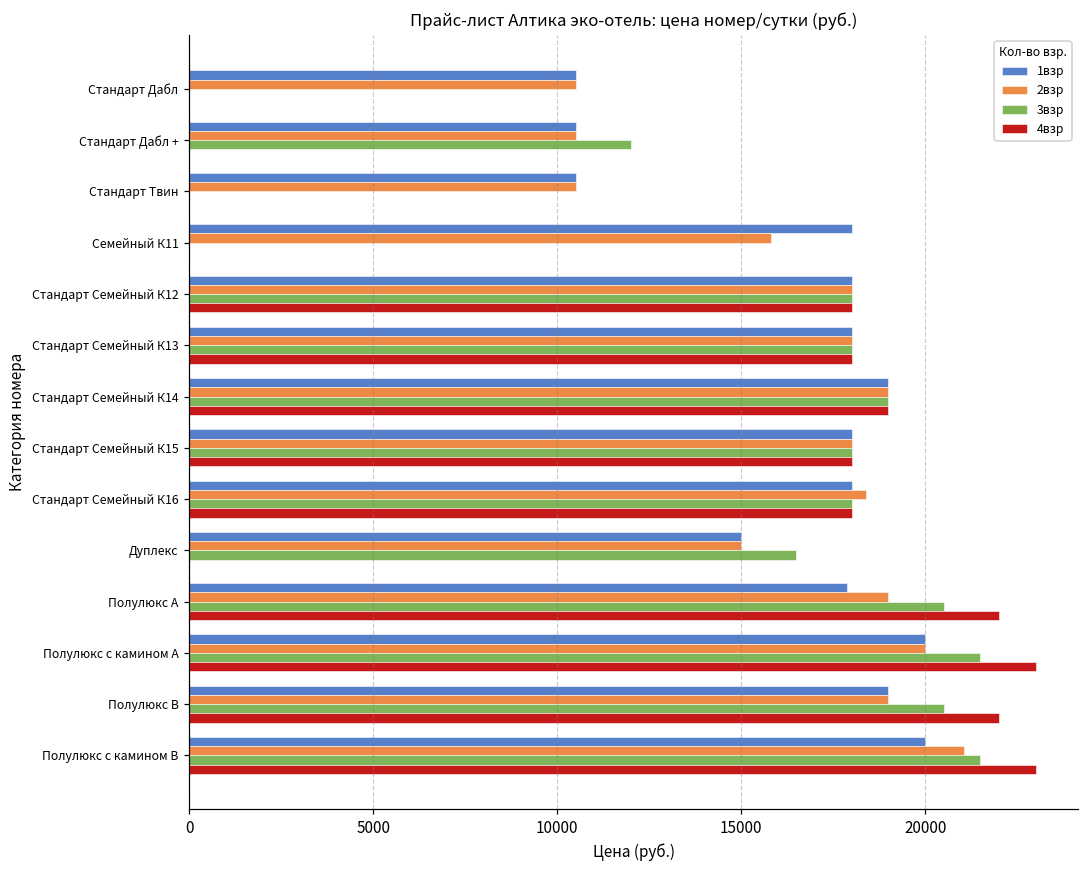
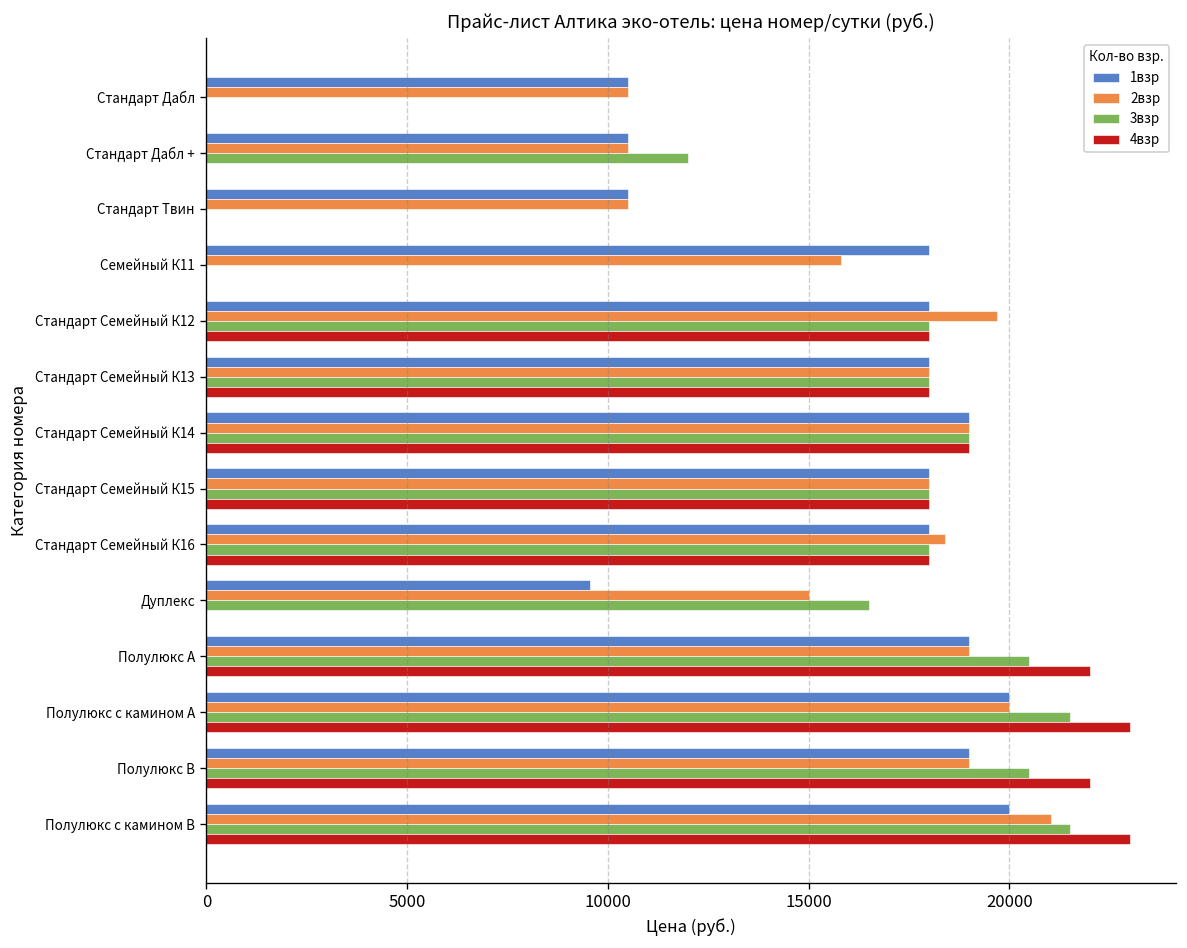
  {
    "1взр": {
      "Стандарт Дабл": 10500,
      "Стандарт Дабл +": 10500,
      "Стандарт Твин": 10500,
      "Семейный К11": 18000,
      "Стандарт Семейный К12": 18000,
      "Стандарт Семейный К13": 18000,
      "Стандарт Семейный К14": 19000,
      "Стандарт Семейный К15": 18000,
      "Стандарт Семейный К16": 18000,
-     "Дуплекс": 15000,
-     "Полулюкс А": 17900,
+     "Дуплекс": 9600,
+     "Полулюкс А": 19000,
      "Полулюкс с камином А": 20000,
      "Полулюкс В": 19000,
      "Полулюкс с камином В": 20000
    },
    "2взр": {
      "Стандарт Дабл": 10500,
      "Стандарт Дабл +": 10500,
      "Стандарт Твин": 10500,
      "Семейный К11": 15800,
-     "Стандарт Семейный К12": 18000,
+     "Стандарт Семейный К12": 19700,
      "Стандарт Семейный К13": 18000,
      "Стандарт Семейный К14": 19000,
      "Стандарт Семейный К15": 18000,
      "Стандарт Семейный К16": 18400,
      "Дуплекс": 15000,
      "Полулюкс А": 19000,
      "Полулюкс с камином А": 20000,
      "Полулюкс В": 19000,
      "Полулюкс с камином В": 21000
    }
  }
